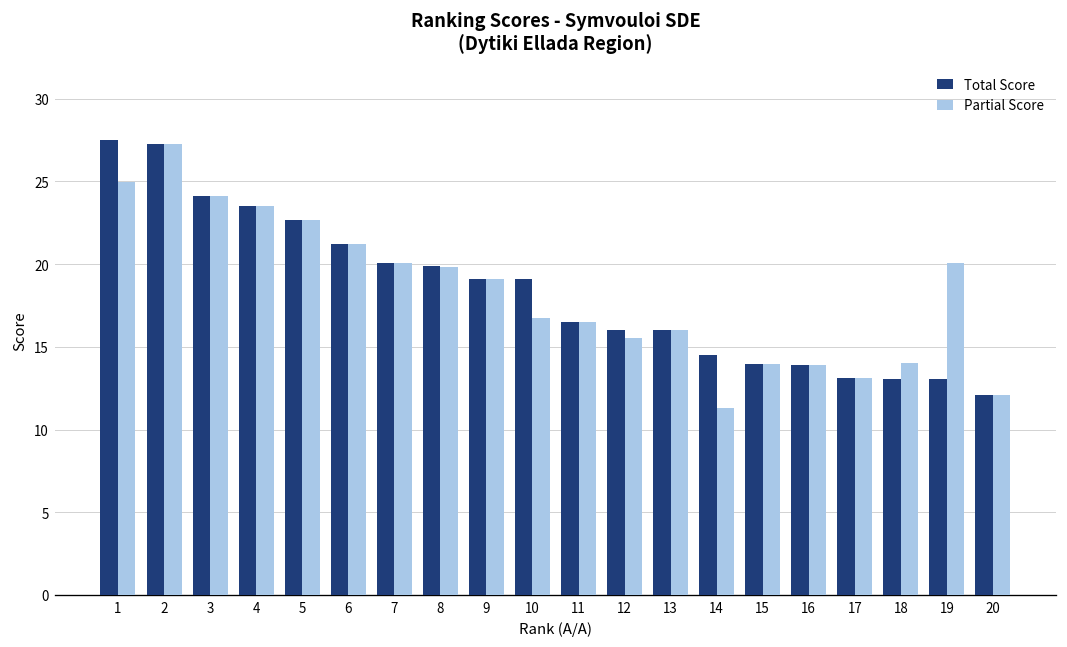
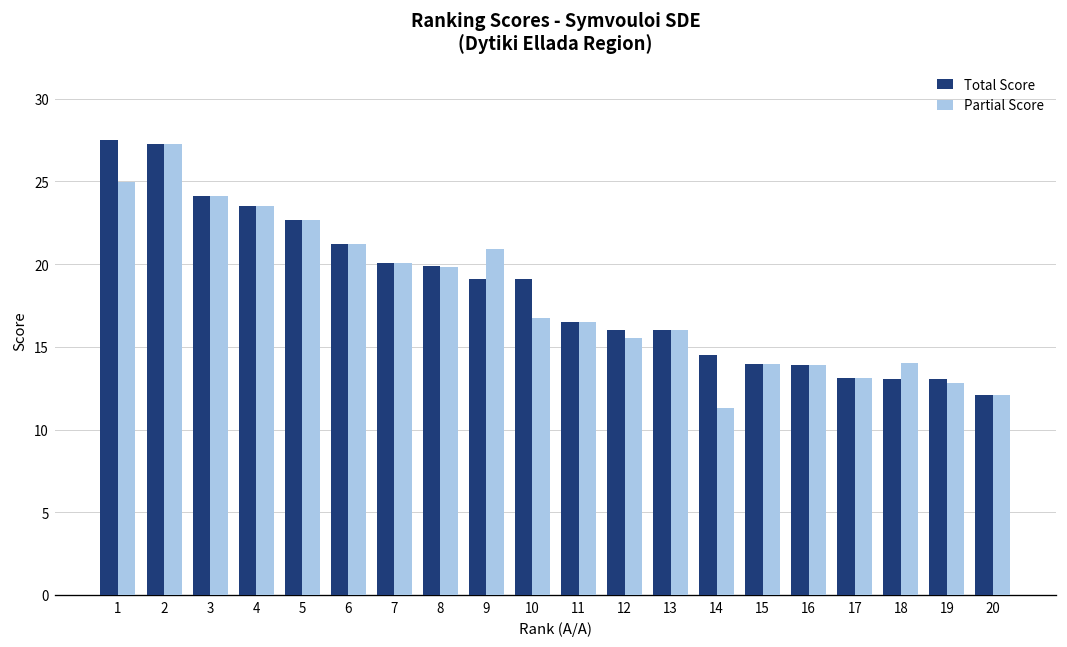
  {
    "Total Score": {
      "1": 27.5,
      "2": 27.3,
      "3": 24.1,
      "4": 23.5,
      "5": 22.7,
      "6": 21.2,
      "7": 20.0,
      "8": 19.9,
      "9": 19.1,
      "10": 19.1,
      "11": 16.5,
      "12": 16.0,
      "13": 16.0,
      "14": 14.5,
      "15": 14.0,
      "16": 13.9,
      "17": 13.1,
      "18": 13.1,
      "19": 13.0,
      "20": 12.1
    },
    "Partial Score": {
      "1": 25.0,
      "2": 27.3,
      "3": 24.1,
      "4": 23.5,
      "5": 22.7,
      "6": 21.2,
      "7": 20.0,
      "8": 19.8,
-     "9": 19.1,
+     "9": 20.9,
      "10": 16.7,
      "11": 16.5,
      "12": 15.5,
      "13": 16.0,
      "14": 11.3,
      "15": 14.0,
      "16": 13.9,
      "17": 13.1,
      "18": 14.0,
-     "19": 20.1,
+     "19": 12.8,
      "20": 12.1
    }
  }
